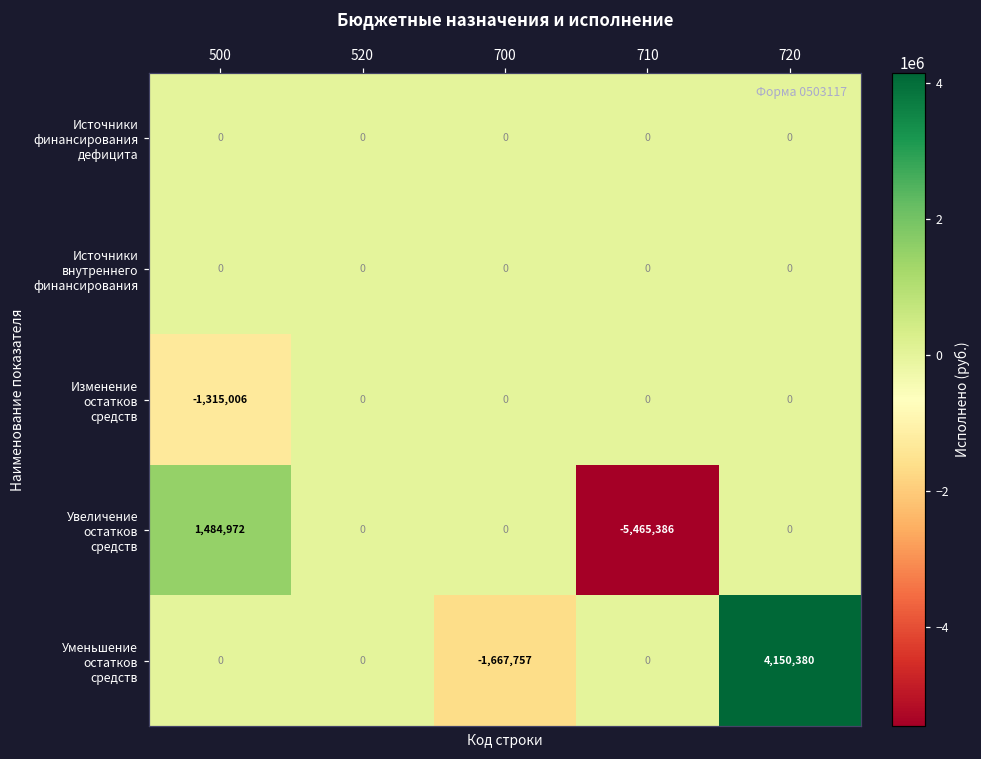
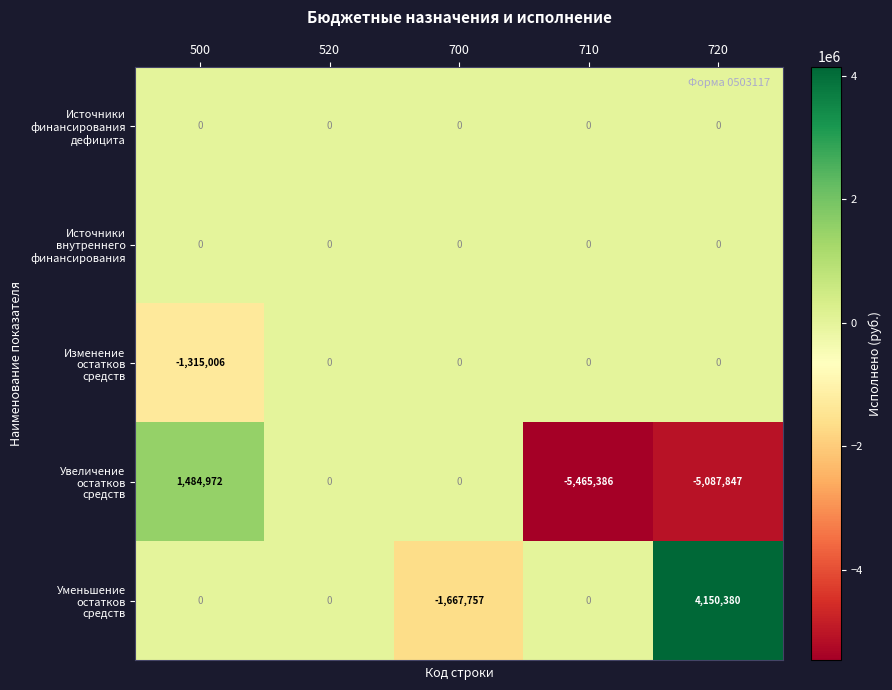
  {
    "Источники финансирования дефицита": {
      "500": "0",
      "520": "0",
      "700": "0",
      "710": "0"
    },
    "Источники внутреннего финансирования": {
      "500": "0",
      "520": "0",
      "700": "0",
      "710": "0",
      "720": "0"
    },
    "Изменение остатков средств": {
      "500": "-1,315,006",
      "520": "0",
      "700": "0",
      "710": "0",
      "720": "0"
    },
    "Увеличение остатков средств": {
      "500": "1,484,972",
      "520": "0",
      "700": "0",
      "710": "-5,465,386",
-     "720": "0"
+     "720": "-5,087,847"
    },
    "Уменьшение остатков средств": {
      "500": "0",
      "520": "0",
      "700": "-1,667,757",
      "710": "0",
      "720": "4,150,380"
    }
  }
